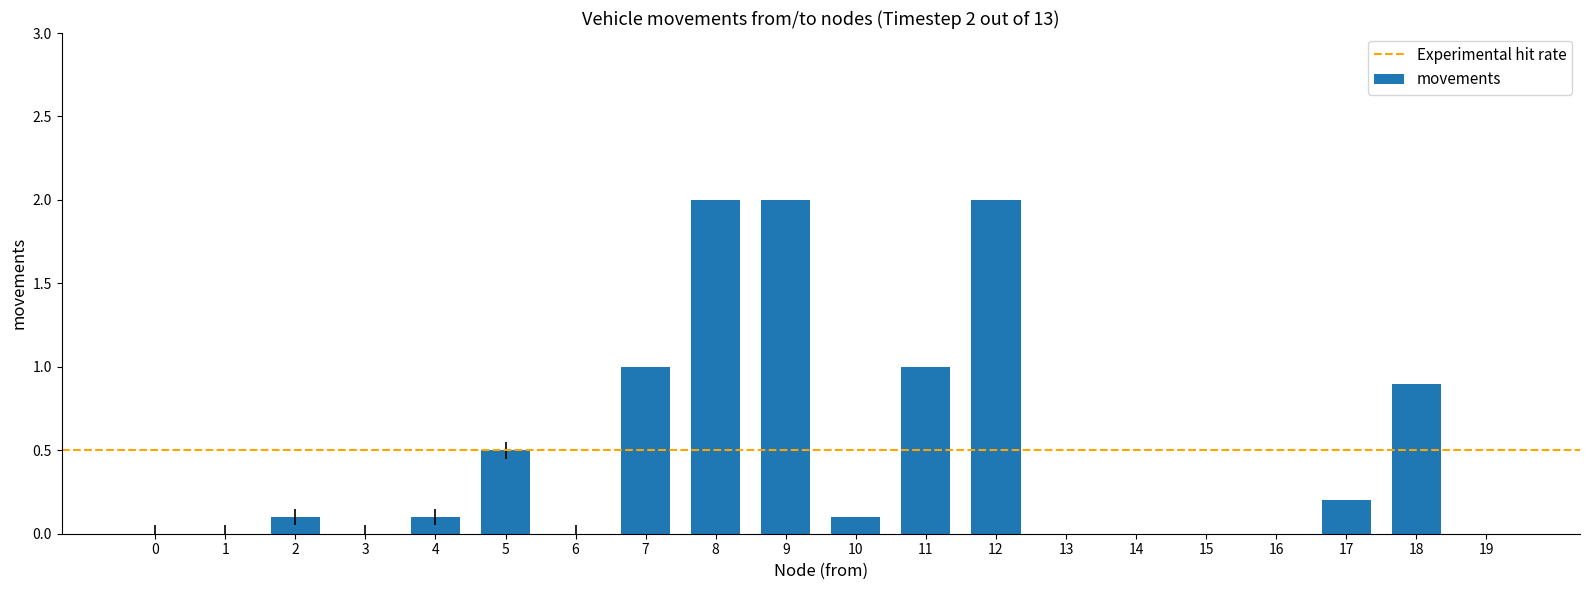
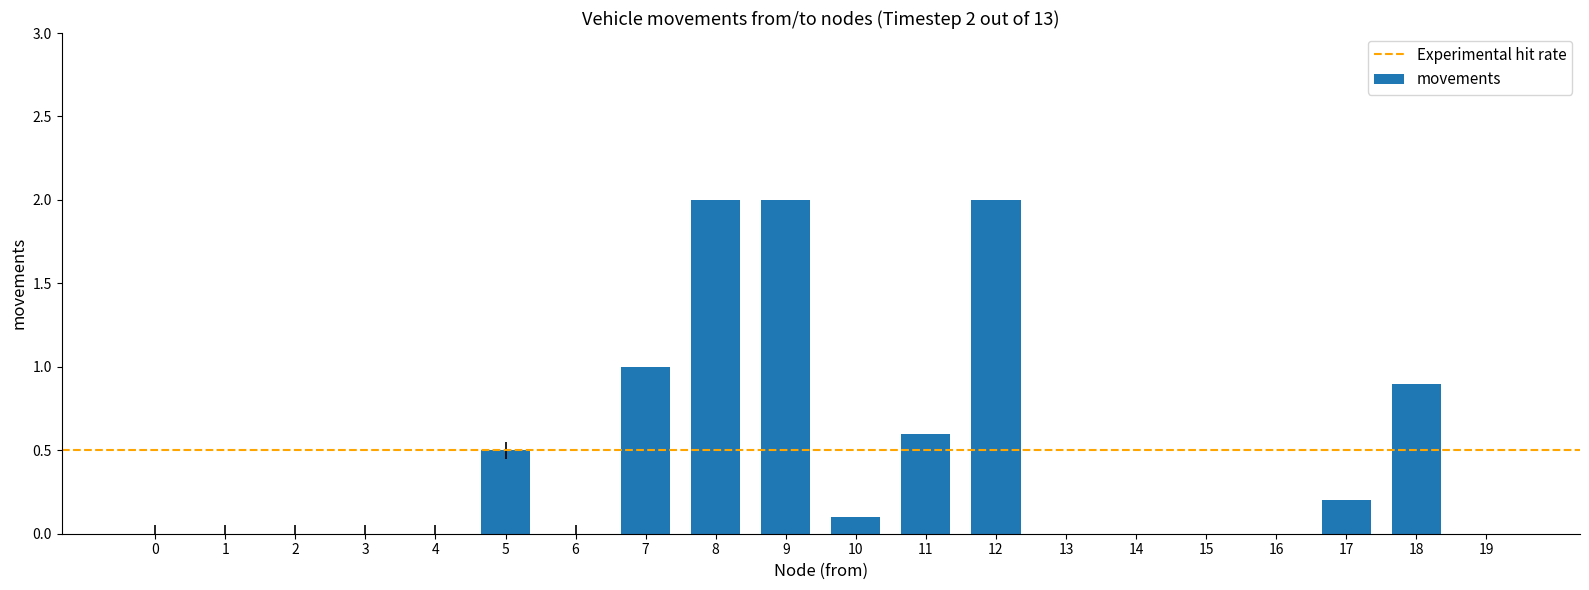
  {
    "0": 0.0,
    "1": 0.0,
-   "2": 0.1,
+   "2": 0.0,
    "3": 0.0,
-   "4": 0.1,
+   "4": 0.0,
    "5": 0.5,
    "6": 0.0,
    "7": 1.0,
    "8": 2.0,
    "9": 2.0,
    "10": 0.1,
-   "11": 1.0,
+   "11": 0.6,
    "12": 2.0,
    "13": 0.0,
    "14": 0.0,
    "15": 0.0,
    "16": 0.0,
    "17": 0.2,
    "18": 0.9,
    "19": 0.0
  }
